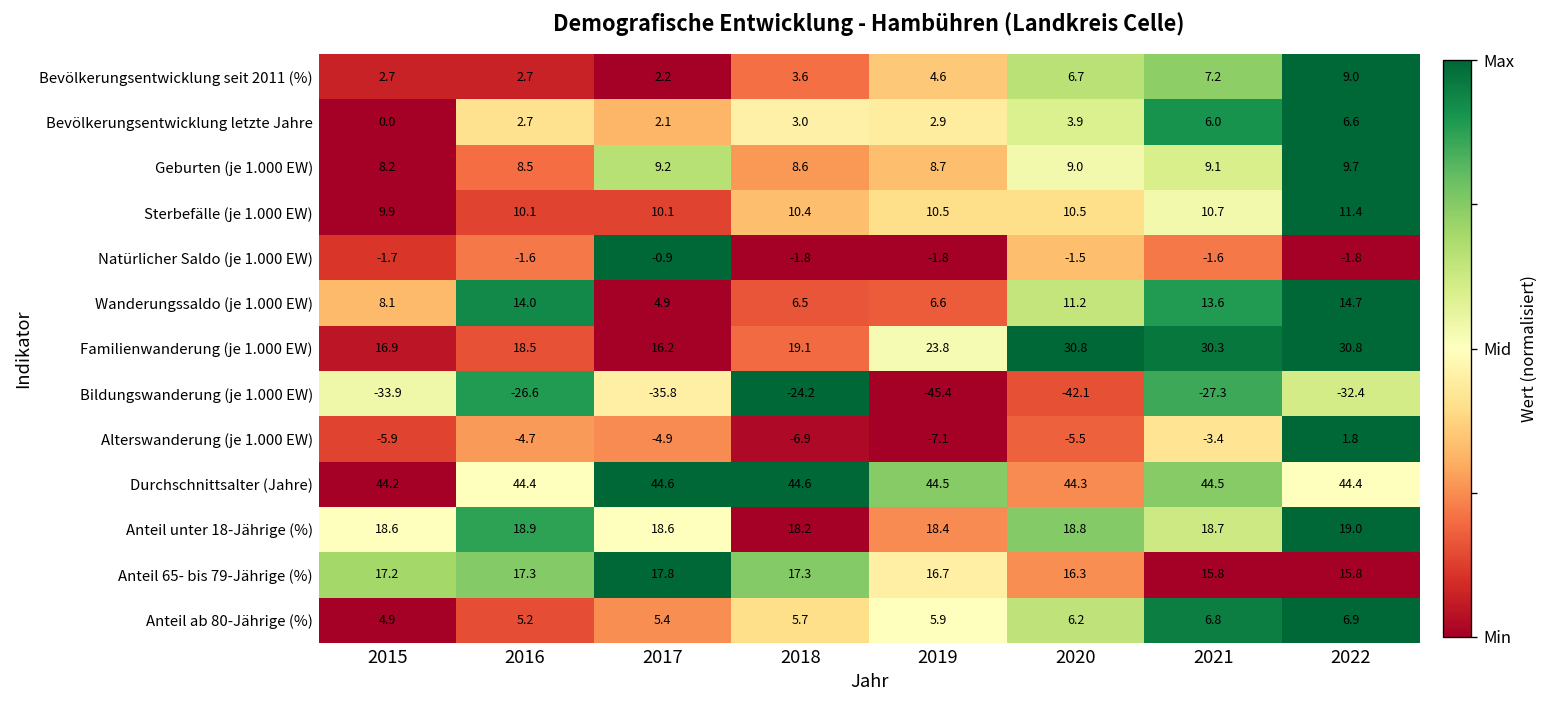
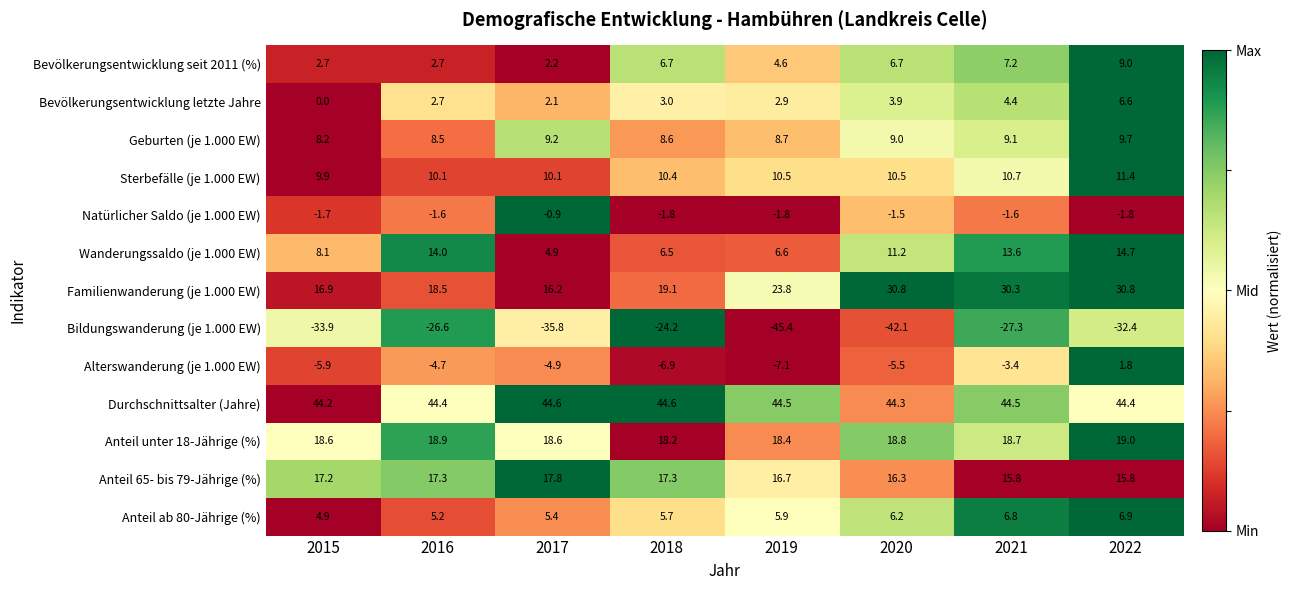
  {
    "Bevölkerungsentwicklung seit 2011 (%)": {
      "2015": 2.7,
      "2016": 2.7,
      "2017": 2.2,
-     "2018": 3.6,
+     "2018": 6.7,
      "2019": 4.6,
      "2020": 6.7,
      "2021": 7.2,
      "2022": 9.0
    },
    "Bevölkerungsentwicklung letzte Jahre": {
      "2015": 0.0,
      "2016": 2.7,
      "2017": 2.1,
      "2018": 3.0,
      "2019": 2.9,
      "2020": 3.9,
-     "2021": 6.0,
+     "2021": 4.4,
      "2022": 6.6
    },
    "Geburten (je 1.000 EW)": {
      "2015": 8.2,
      "2016": 8.5,
      "2017": 9.2,
      "2018": 8.6,
      "2019": 8.7,
      "2020": 9.0,
      "2021": 9.1,
      "2022": 9.7
    },
    "Sterbefälle (je 1.000 EW)": {
      "2015": 9.9,
      "2016": 10.1,
      "2017": 10.1,
      "2018": 10.4,
      "2019": 10.5,
      "2020": 10.5,
      "2021": 10.7,
      "2022": 11.4
    },
    "Natürlicher Saldo (je 1.000 EW)": {
      "2015": -1.7,
      "2016": -1.6,
      "2017": -0.9,
      "2018": -1.8,
      "2019": -1.8,
      "2020": -1.5,
      "2021": -1.6,
      "2022": -1.8
    },
    "Wanderungssaldo (je 1.000 EW)": {
      "2015": 8.1,
      "2016": 14.0,
      "2017": 4.9,
      "2018": 6.5,
      "2019": 6.6,
      "2020": 11.2,
      "2021": 13.6,
      "2022": 14.7
    },
    "Familienwanderung (je 1.000 EW)": {
      "2015": 16.9,
      "2016": 18.5,
      "2017": 16.2,
      "2018": 19.1,
      "2019": 23.8,
      "2020": 30.8,
      "2021": 30.3,
      "2022": 30.8
    },
    "Bildungswanderung (je 1.000 EW)": {
      "2015": -33.9,
      "2016": -26.6,
      "2017": -35.8,
      "2018": -24.2,
      "2019": -45.4,
      "2020": -42.1,
      "2021": -27.3,
      "2022": -32.4
    },
    "Alterswanderung (je 1.000 EW)": {
      "2015": -5.9,
      "2016": -4.7,
      "2017": -4.9,
      "2018": -6.9,
      "2019": -7.1,
      "2020": -5.5,
      "2021": -3.4,
      "2022": 1.8
    },
    "Durchschnittsalter (Jahre)": {
      "2015": 44.2,
      "2016": 44.4,
      "2017": 44.6,
      "2018": 44.6,
      "2019": 44.5,
      "2020": 44.3,
      "2021": 44.5,
      "2022": 44.4
    },
    "Anteil unter 18-Jährige (%)": {
      "2015": 18.6,
      "2016": 18.9,
      "2017": 18.6,
      "2018": 18.2,
      "2019": 18.4,
      "2020": 18.8,
      "2021": 18.7,
      "2022": 19.0
    },
    "Anteil 65- bis 79-Jährige (%)": {
      "2015": 17.2,
      "2016": 17.3,
      "2017": 17.8,
      "2018": 17.3,
      "2019": 16.7,
      "2020": 16.3,
      "2021": 15.8,
      "2022": 15.8
    },
    "Anteil ab 80-Jährige (%)": {
      "2015": 4.9,
      "2016": 5.2,
      "2017": 5.4,
      "2018": 5.7,
      "2019": 5.9,
      "2020": 6.2,
      "2021": 6.8,
      "2022": 6.9
    }
  }
